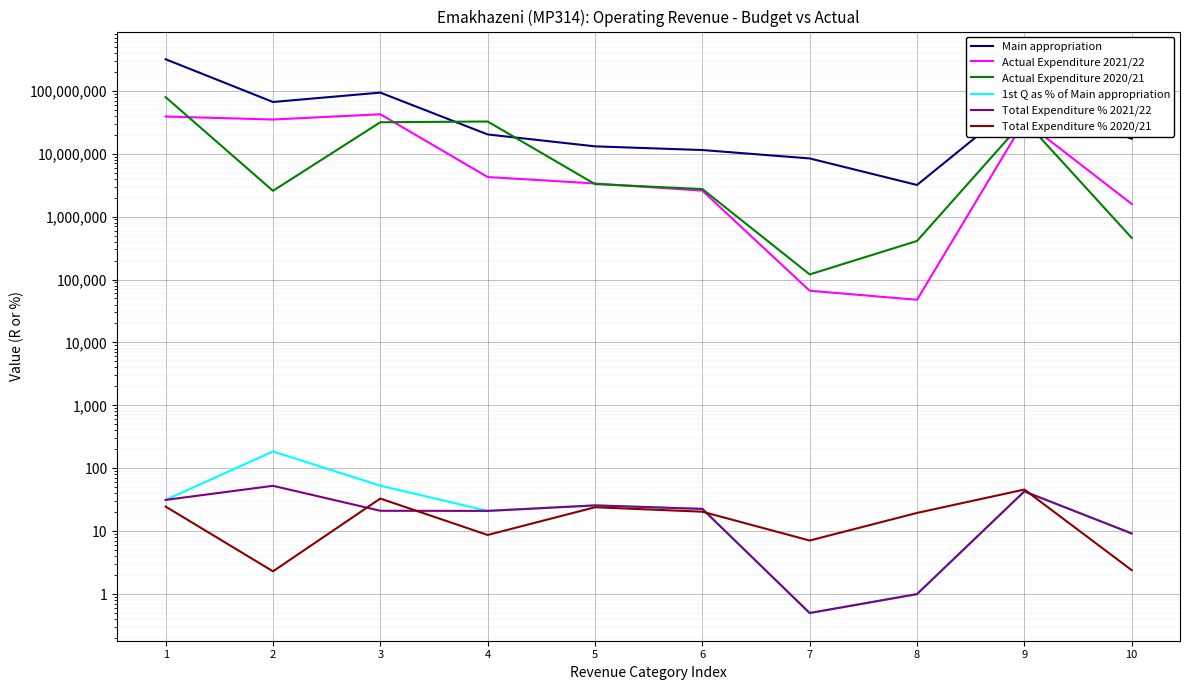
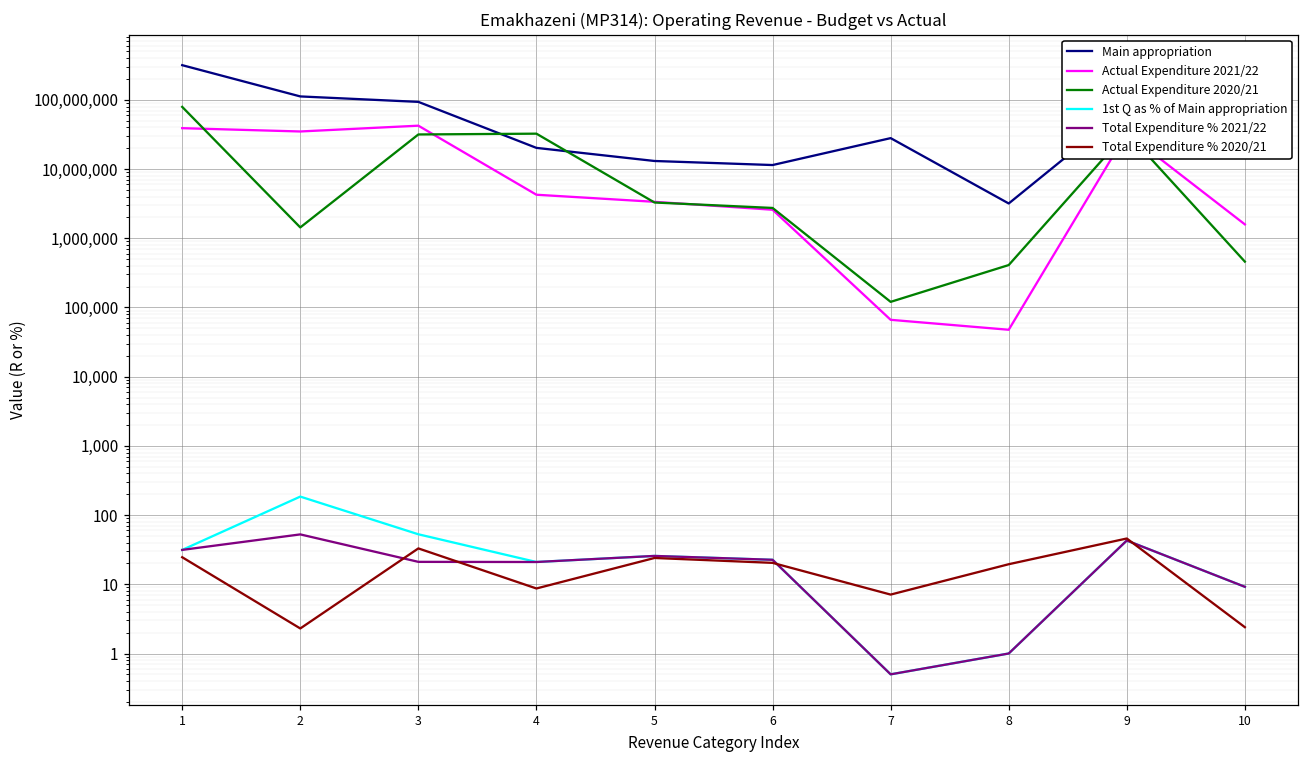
  {
    "Main appropriation": {
      "1": "300,000,000",
-     "2": "70,000,000",
+     "2": "110,000,000",
      "3": "90,000,000",
      "4": "20,000,000",
      "5": "13,000,000",
      "6": "11,000,000",
-     "7": "8,000,000",
+     "7": "30,000,000",
      "8": "3,000,000",
      "10": "17,000,000"
    },
    "Actual Expenditure 2021/22": {
      "1": "40,000,000",
      "2": "30,000,000",
      "3": "40,000,000",
      "4": "4,000,000",
      "7": "70,000",
      "8": "50,000",
      "10": "1,600,000"
    },
    "Actual Expenditure 2020/21": {
      "1": "80,000,000",
-     "2": "2,600,000",
+     "2": "1,400,000",
      "3": "30,000,000",
      "4": "30,000,000",
      "7": "120,000",
      "8": "400,000",
      "10": "500,000"
    },
    "1st Q as % of Main appropriation": {
      "2": "190",
      "3": "50"
    },
    "Total Expenditure % 2021/22": {
      "2": "50",
      "3": "21"
    },
    "Total Expenditure % 2020/21": {
      "1": "25",
      "2": "2.3",
      "3": "30",
      "4": "9",
      "6": "20",
      "7": "7",
      "8": "20",
      "10": "2.4"
    }
  }
